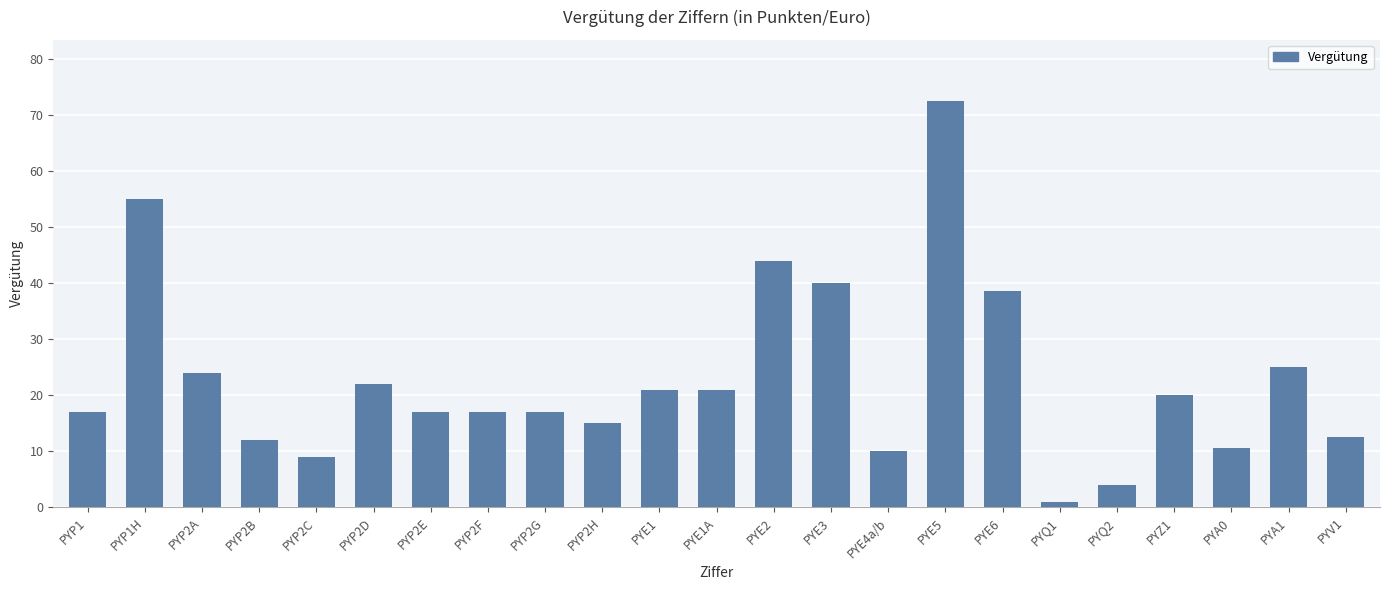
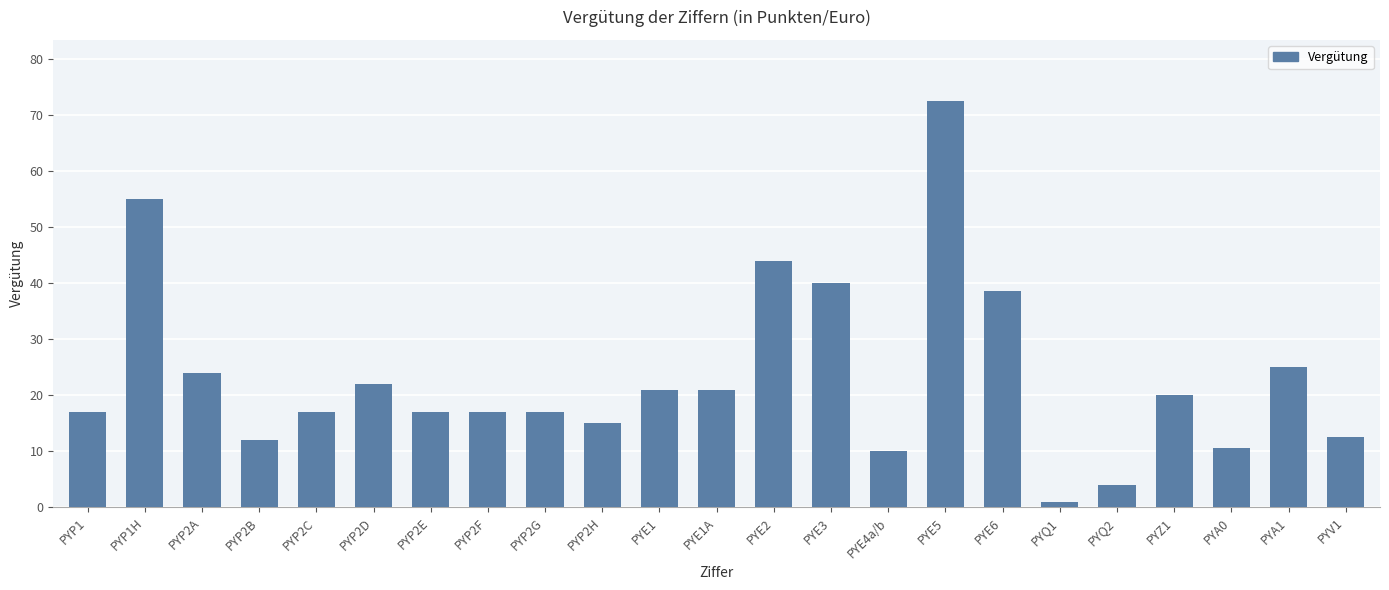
  {
    "PYP1": 17,
    "PYP1H": 55,
    "PYP2A": 24,
    "PYP2B": 12,
-   "PYP2C": 9,
+   "PYP2C": 17,
    "PYP2D": 22,
    "PYP2E": 17,
    "PYP2F": 17,
    "PYP2G": 17,
    "PYP2H": 15,
    "PYE1": 21,
    "PYE1A": 21,
    "PYE2": 44,
    "PYE3": 40,
    "PYE4a/b": 10,
    "PYE5": 73,
    "PYE6": 39,
    "PYQ1": 1,
    "PYQ2": 4,
    "PYZ1": 20,
    "PYA0": 11,
    "PYA1": 25,
    "PYV1": 13
  }
